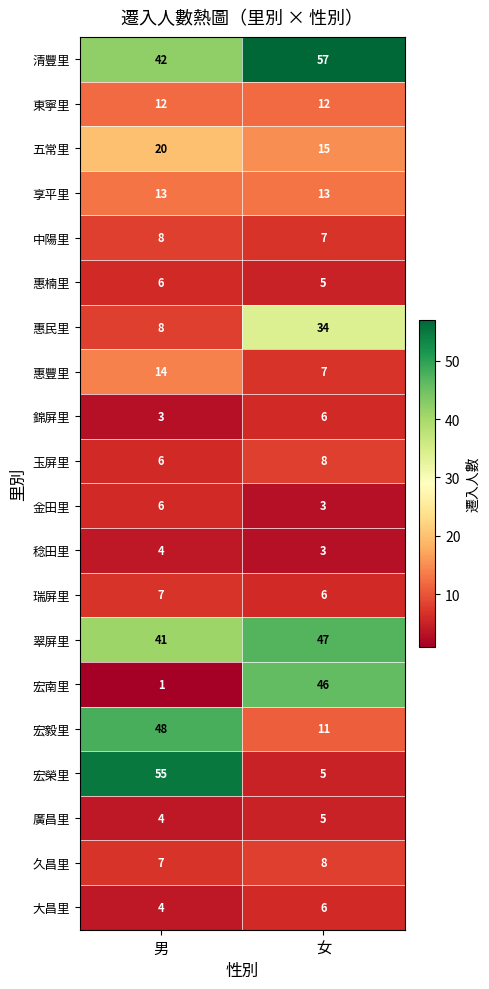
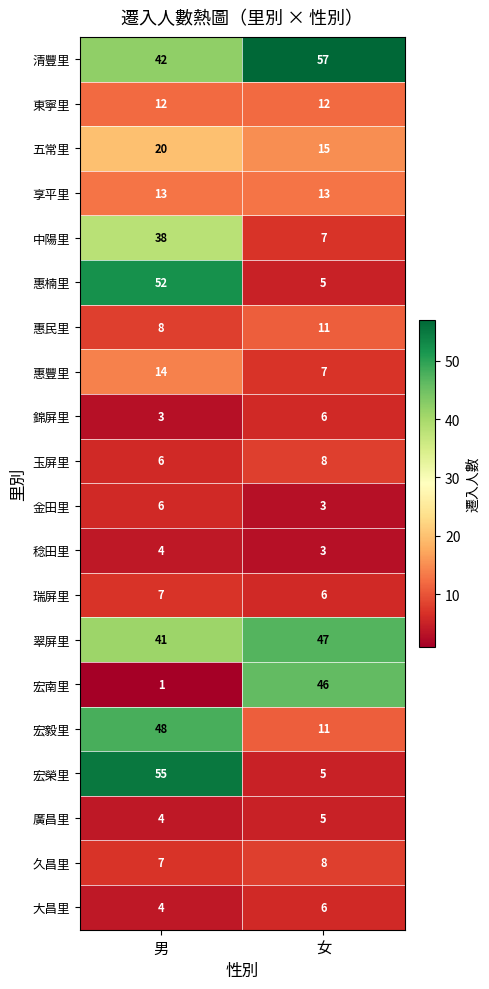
  {
    "清豐里": {
      "男": 42,
      "女": 57
    },
    "東寧里": {
      "男": 12,
      "女": 12
    },
    "五常里": {
      "男": 20,
      "女": 15
    },
    "享平里": {
      "男": 13,
      "女": 13
    },
    "中陽里": {
-     "男": 8,
+     "男": 38,
      "女": 7
    },
    "惠楠里": {
-     "男": 6,
+     "男": 52,
      "女": 5
    },
    "惠民里": {
      "男": 8,
-     "女": 34
+     "女": 11
    },
    "惠豐里": {
      "男": 14,
      "女": 7
    },
    "錦屏里": {
      "男": 3,
      "女": 6
    },
    "玉屏里": {
      "男": 6,
      "女": 8
    },
    "金田里": {
      "男": 6,
      "女": 3
    },
    "稔田里": {
      "男": 4,
      "女": 3
    },
    "瑞屏里": {
      "男": 7,
      "女": 6
    },
    "翠屏里": {
      "男": 41,
      "女": 47
    },
    "宏南里": {
      "男": 1,
      "女": 46
    },
    "宏毅里": {
      "男": 48,
      "女": 11
    },
    "宏榮里": {
      "男": 55,
      "女": 5
    },
    "廣昌里": {
      "男": 4,
      "女": 5
    },
    "久昌里": {
      "男": 7,
      "女": 8
    },
    "大昌里": {
      "男": 4,
      "女": 6
    }
  }
